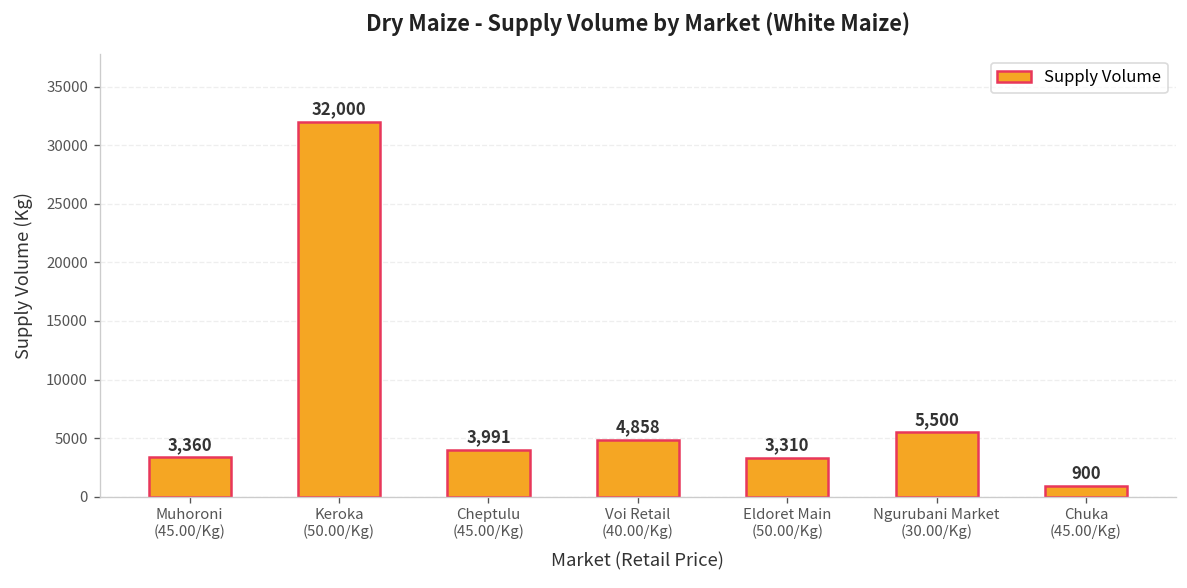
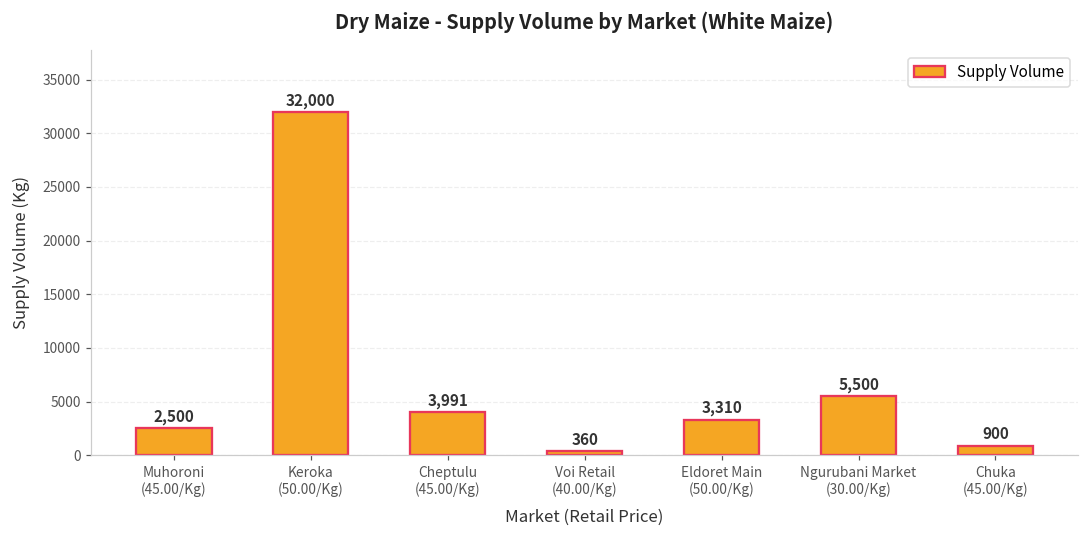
  {
-   "Muhoroni (45.00/Kg)": "3,360",
+   "Muhoroni (45.00/Kg)": "2,500",
    "Keroka (50.00/Kg)": "32,000",
    "Cheptulu (45.00/Kg)": "3,991",
-   "Voi Retail (40.00/Kg)": "4,858",
+   "Voi Retail (40.00/Kg)": "360",
    "Eldoret Main (50.00/Kg)": "3,310",
    "Ngurubani Market (30.00/Kg)": "5,500",
    "Chuka (45.00/Kg)": "900"
  }
